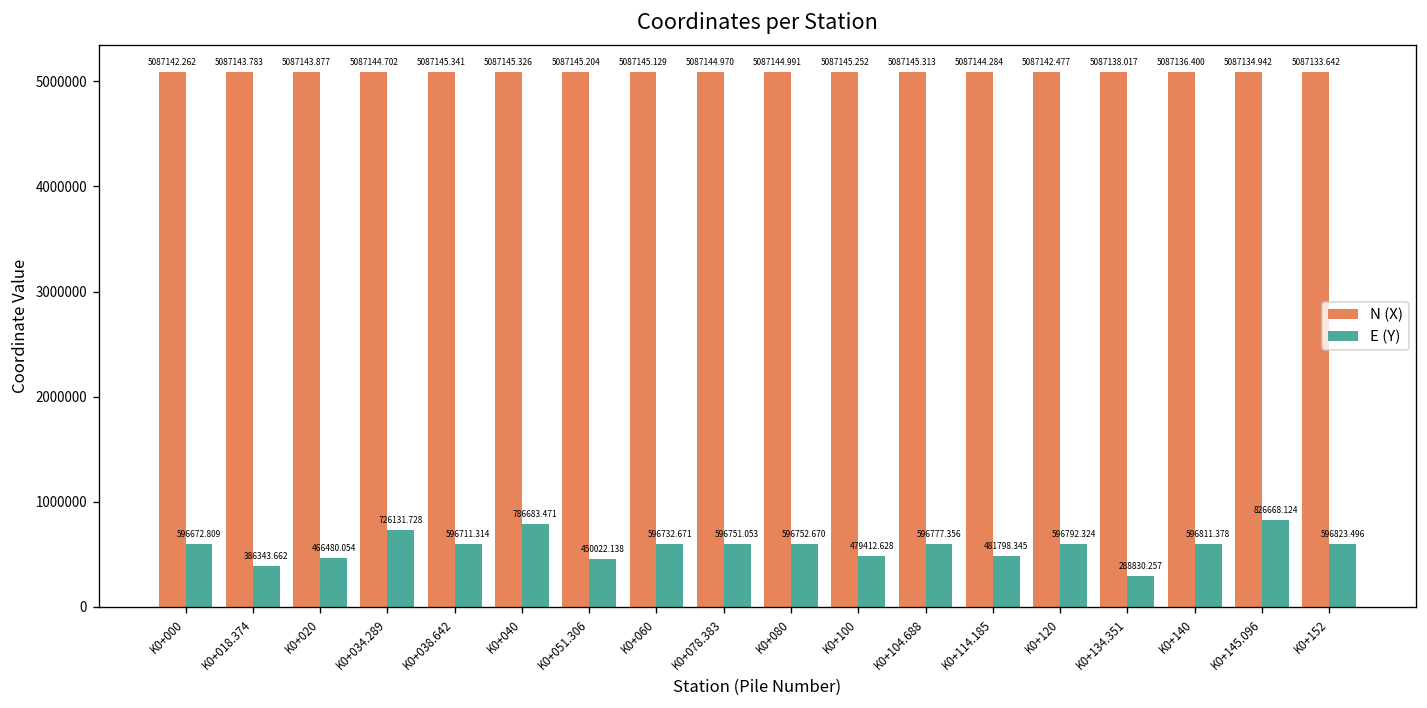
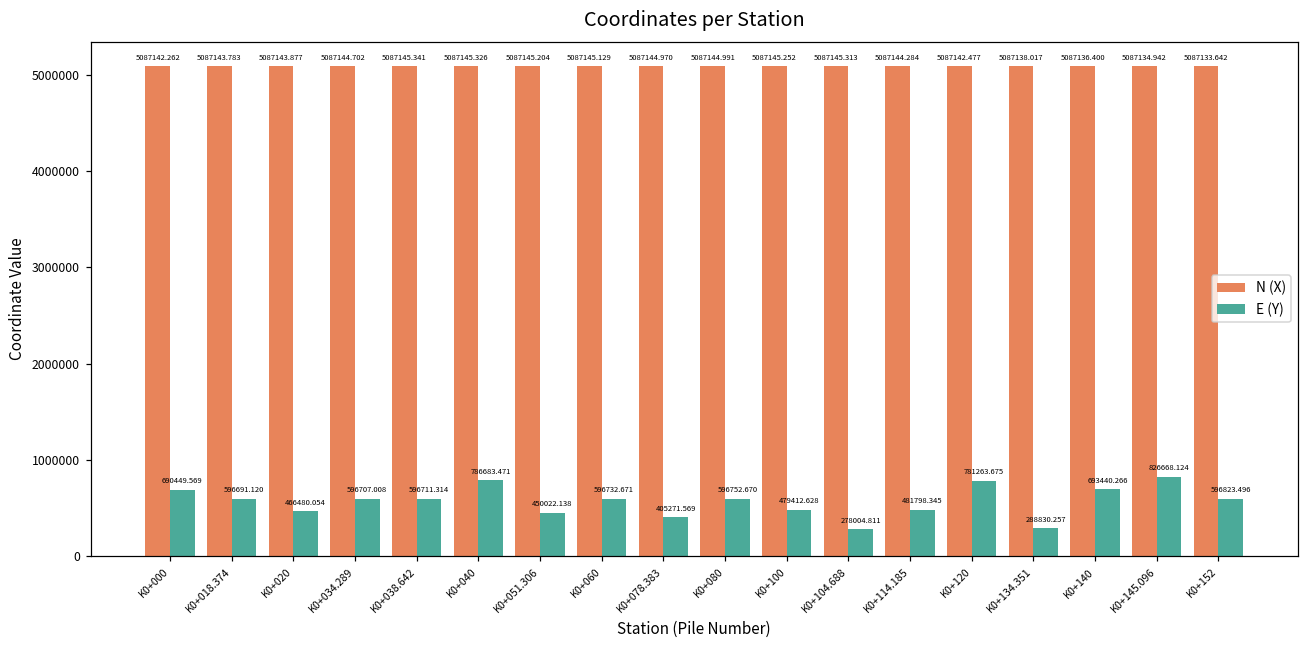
  {
    "N (X)": {
      "K0+000": 5087142.262,
      "K0+018.374": 5087143.783,
      "K0+020": 5087143.877,
      "K0+034.289": 5087144.702,
      "K0+038.642": 5087145.341,
      "K0+040": 5087145.326,
      "K0+051.306": 5087145.204,
      "K0+060": 5087145.129,
      "K0+078.383": 5087144.970,
      "K0+080": 5087144.991,
      "K0+100": 5087145.252,
      "K0+104.688": 5087145.313,
      "K0+114.185": 5087144.284,
      "K0+120": 5087142.477,
      "K0+134.351": 5087138.017,
      "K0+140": 5087136.400,
      "K0+145.096": 5087134.942,
      "K0+152": 5087133.642
    },
    "E (Y)": {
-     "K0+000": 596672.809,
-     "K0+018.374": 386343.662,
+     "K0+000": 690449.569,
+     "K0+018.374": 596691.120,
      "K0+020": 466480.054,
-     "K0+034.289": 726131.728,
+     "K0+034.289": 596707.008,
      "K0+038.642": 596711.314,
      "K0+040": 786683.471,
      "K0+051.306": 450022.138,
      "K0+060": 596732.671,
-     "K0+078.383": 596751.053,
+     "K0+078.383": 405271.569,
      "K0+080": 596752.670,
      "K0+100": 479412.628,
-     "K0+104.688": 596777.356,
+     "K0+104.688": 278004.811,
      "K0+114.185": 481798.345,
-     "K0+120": 596792.324,
+     "K0+120": 781263.675,
      "K0+134.351": 288830.257,
-     "K0+140": 596811.378,
+     "K0+140": 693440.266,
      "K0+145.096": 826668.124,
      "K0+152": 596823.496
    }
  }
